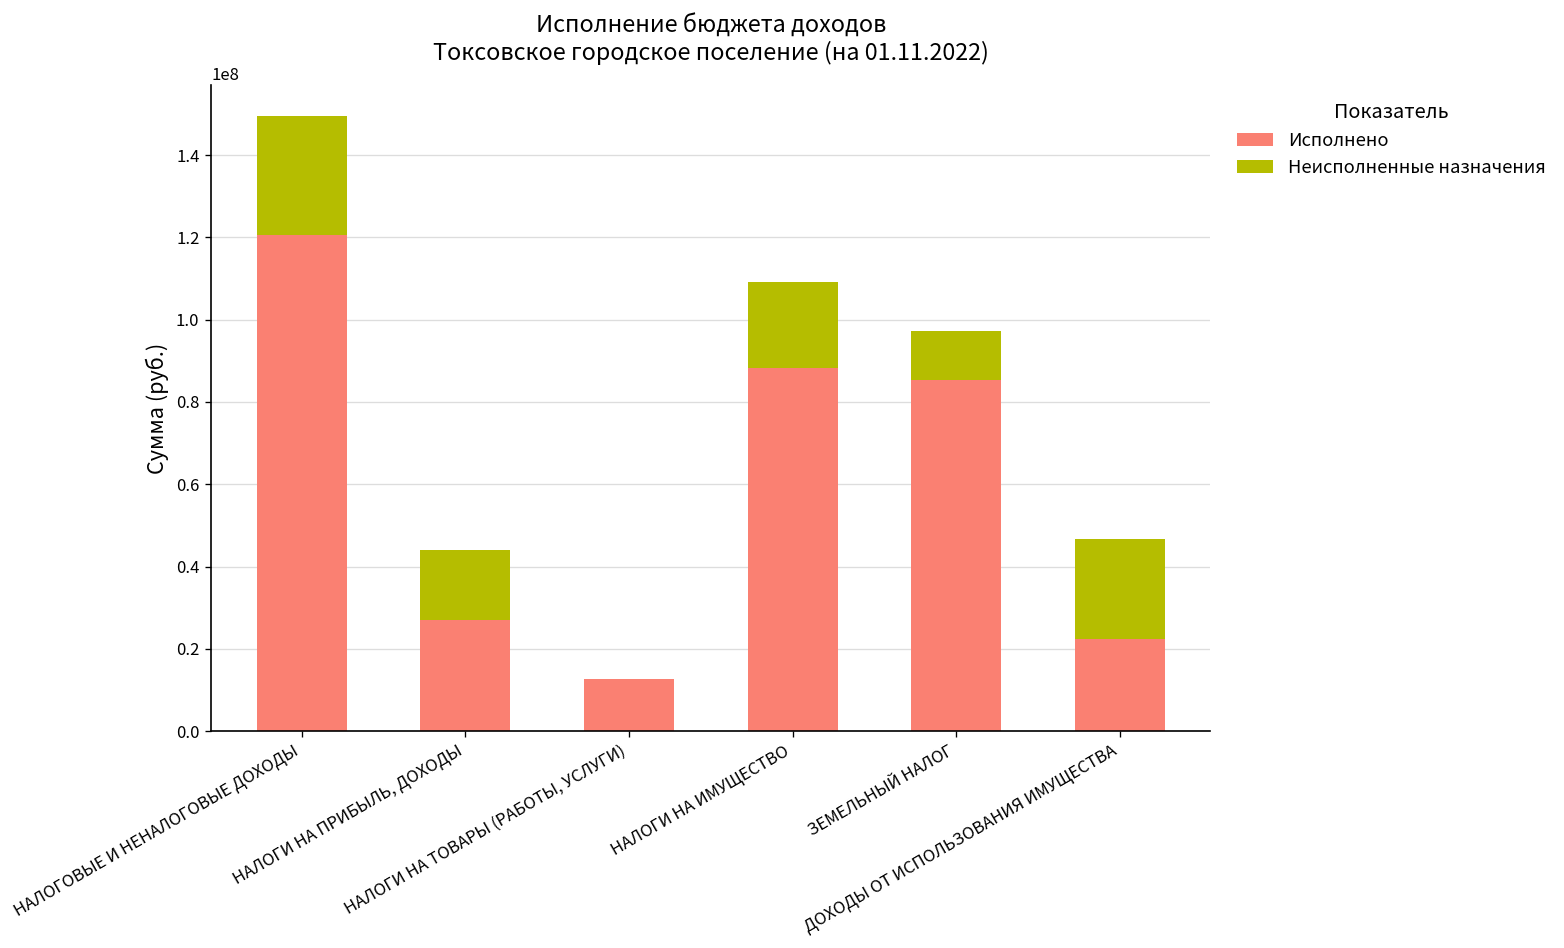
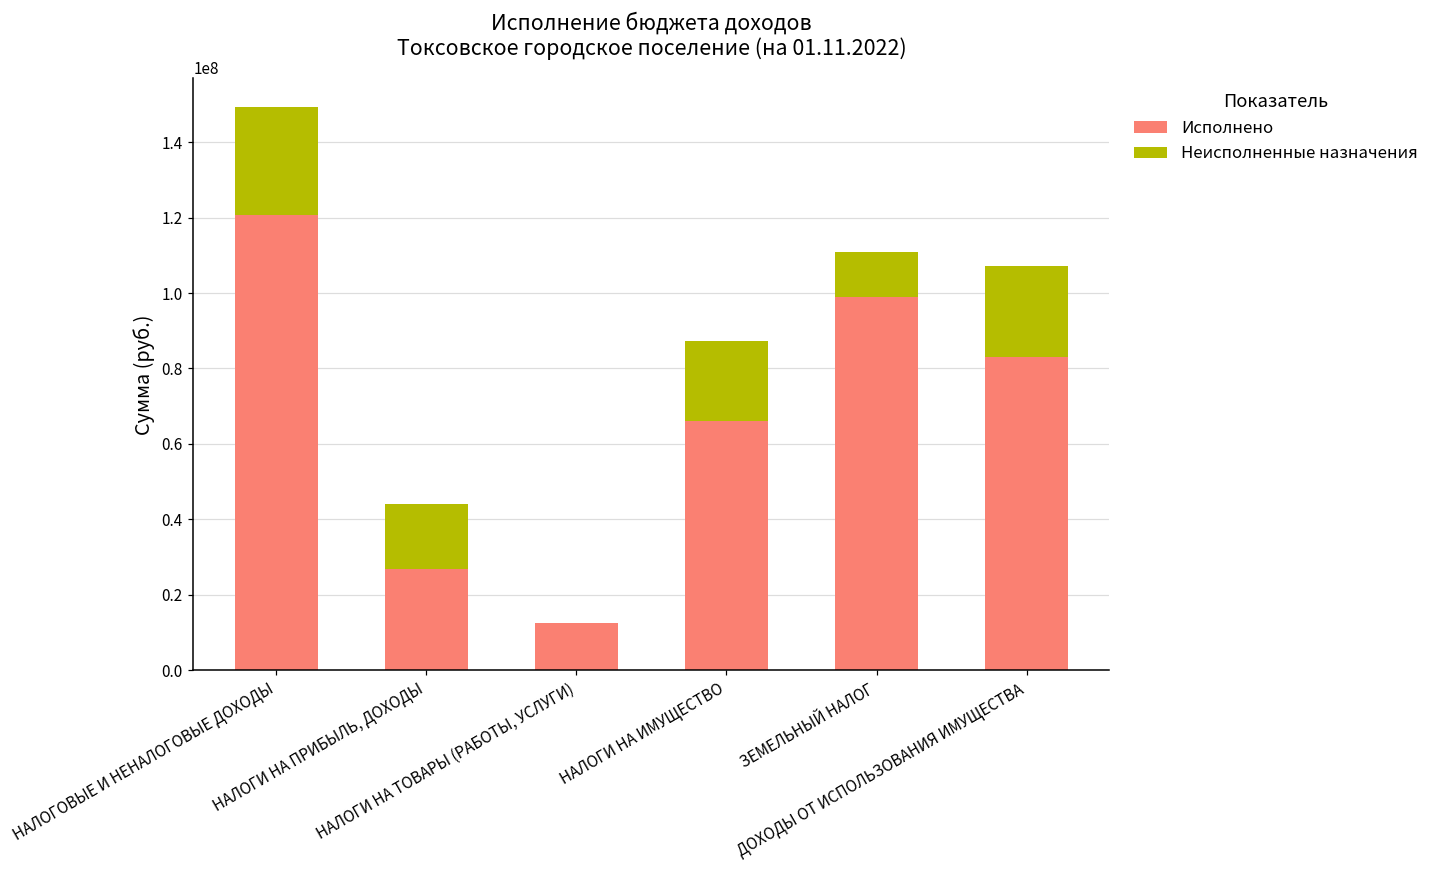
  {
    "Исполнено": {
      "НАЛОГОВЫЕ И НЕНАЛОГОВЫЕ ДОХОДЫ": 121000000,
      "НАЛОГИ НА ПРИБЫЛЬ, ДОХОДЫ": 27000000,
      "НАЛОГИ НА ТОВАРЫ (РАБОТЫ, УСЛУГИ)": 13000000,
-     "НАЛОГИ НА ИМУЩЕСТВО": 88000000,
-     "ЗЕМЕЛЬНЫЙ НАЛОГ": 85000000,
-     "ДОХОДЫ ОТ ИСПОЛЬЗОВАНИЯ ИМУЩЕСТВА": 23000000
+     "НАЛОГИ НА ИМУЩЕСТВО": 66000000,
+     "ЗЕМЕЛЬНЫЙ НАЛОГ": 99000000,
+     "ДОХОДЫ ОТ ИСПОЛЬЗОВАНИЯ ИМУЩЕСТВА": 83000000
    },
    "Неисполненные назначения": {
      "НАЛОГОВЫЕ И НЕНАЛОГОВЫЕ ДОХОДЫ": 29000000,
      "НАЛОГИ НА ПРИБЫЛЬ, ДОХОДЫ": 17000000,
      "НАЛОГИ НА ТОВАРЫ (РАБОТЫ, УСЛУГИ)": 0,
      "НАЛОГИ НА ИМУЩЕСТВО": 21000000,
      "ЗЕМЕЛЬНЫЙ НАЛОГ": 12000000,
      "ДОХОДЫ ОТ ИСПОЛЬЗОВАНИЯ ИМУЩЕСТВА": 24000000
    }
  }
